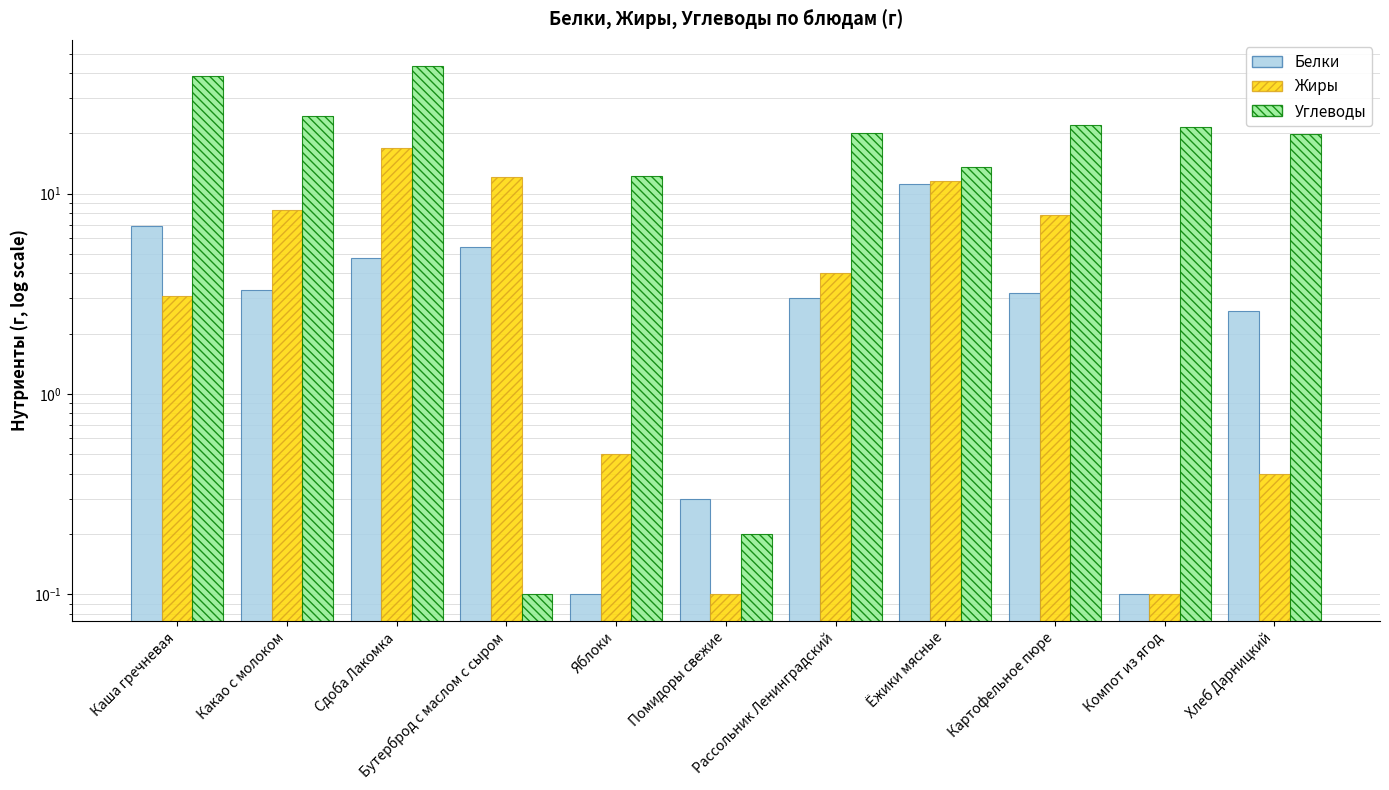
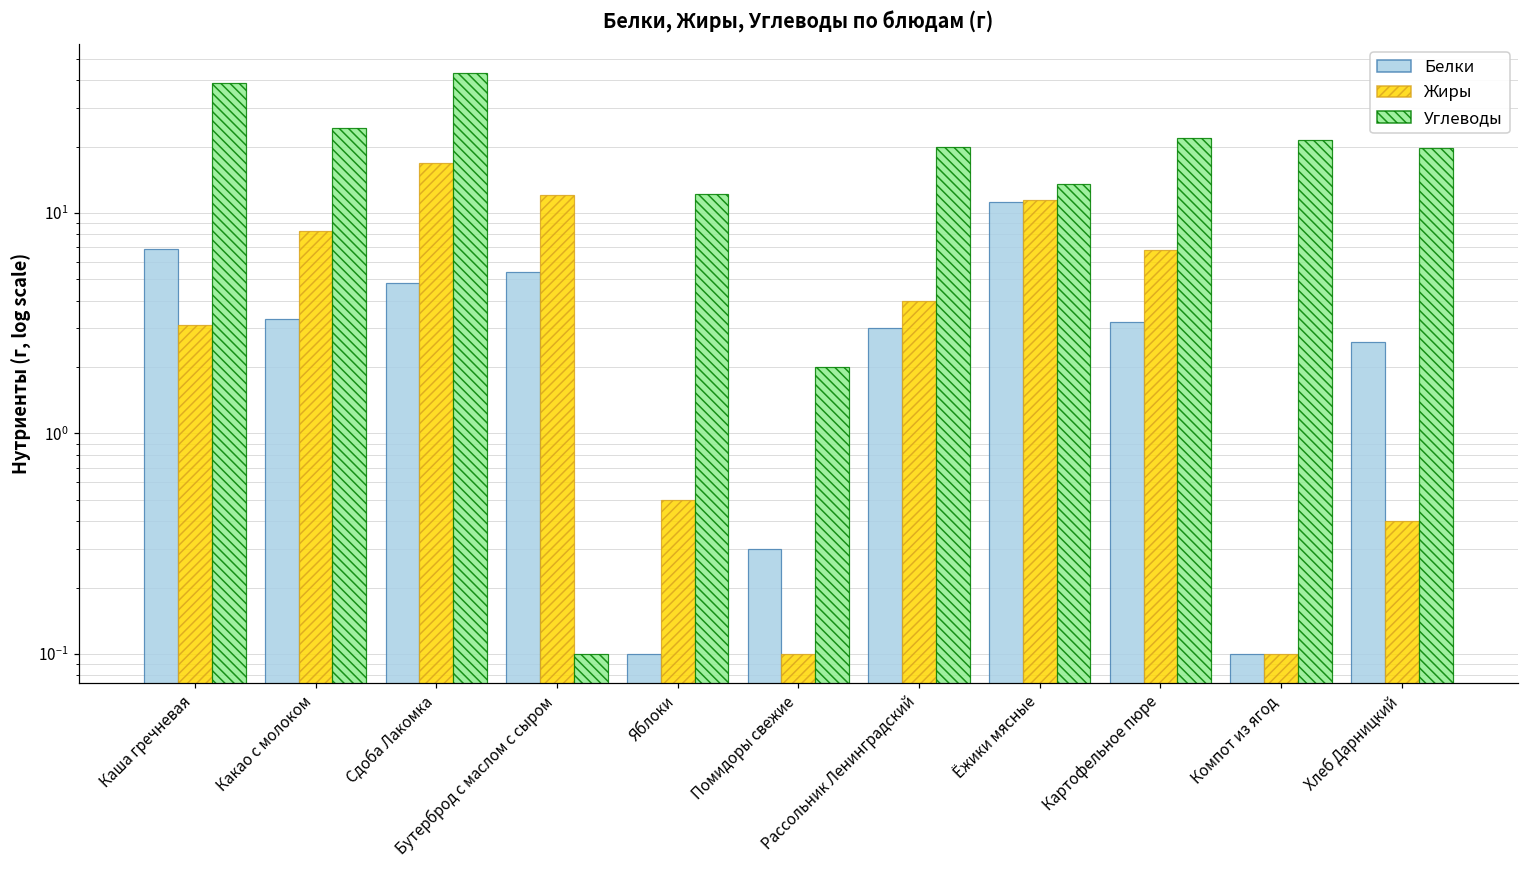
  {
    "Белки": {
      "Каша гречневая": 6.9,
      "Какао с молоком": 3.3,
      "Сдоба Лакомка": 4.8,
      "Бутерброд с маслом с сыром": 5.4,
      "Яблоки": 0.1,
      "Помидоры свежие": 0.3,
      "Рассольник Ленинградский": 3.0,
      "Ёжики мясные": 11,
      "Картофельное пюре": 3.2,
      "Компот из ягод": 0.1,
      "Хлеб Дарницкий": 2.6
    },
    "Жиры": {
      "Каша гречневая": 3.1,
      "Какао с молоком": 8.3,
      "Сдоба Лакомка": 17,
      "Бутерброд с маслом с сыром": 12,
      "Яблоки": 0.5,
      "Помидоры свежие": 0.1,
      "Рассольник Ленинградский": 4.0,
      "Ёжики мясные": 12,
-     "Картофельное пюре": 7.8,
+     "Картофельное пюре": 6.8,
      "Компот из ягод": 0.1,
      "Хлеб Дарницкий": 0.4
    },
    "Углеводы": {
      "Каша гречневая": 39,
      "Какао с молоком": 24,
      "Сдоба Лакомка": 43,
      "Бутерброд с маслом с сыром": 0.1,
      "Яблоки": 12,
-     "Помидоры свежие": 0.2,
+     "Помидоры свежие": 2.0,
      "Рассольник Ленинградский": 20,
      "Ёжики мясные": 14,
      "Картофельное пюре": 22,
      "Компот из ягод": 22,
      "Хлеб Дарницкий": 20
    }
  }
